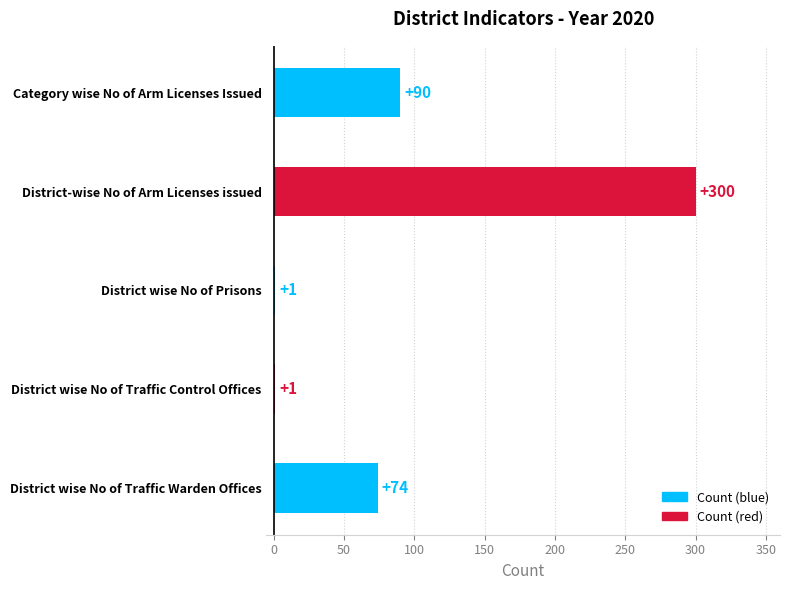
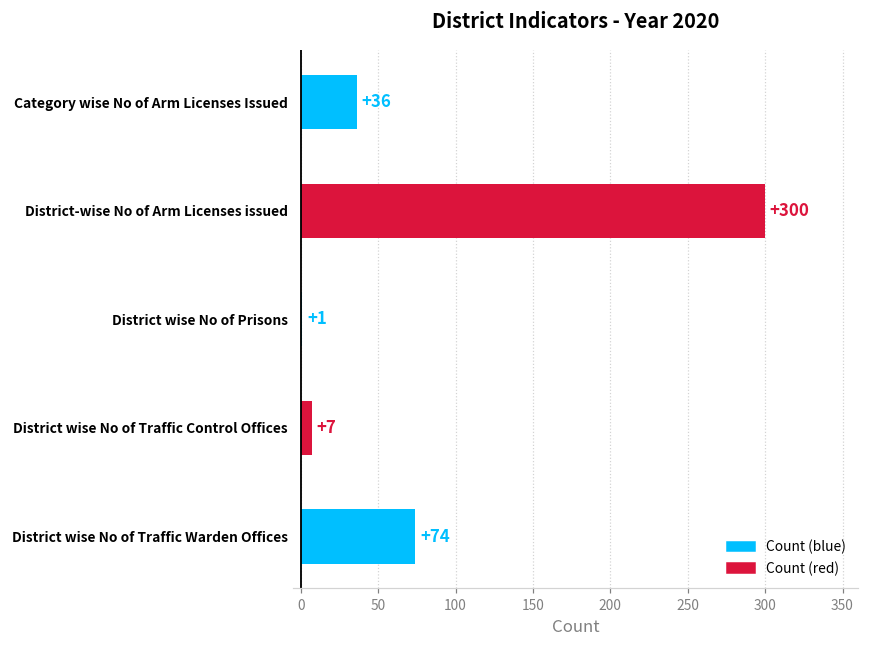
  {
-   "Category wise No of Arm Licenses Issued": "+90",
+   "Category wise No of Arm Licenses Issued": "+36",
    "District-wise No of Arm Licenses issued": "+300",
    "District wise No of Prisons": "+1",
-   "District wise No of Traffic Control Offices": "+1",
+   "District wise No of Traffic Control Offices": "+7",
    "District wise No of Traffic Warden Offices": "+74"
  }
